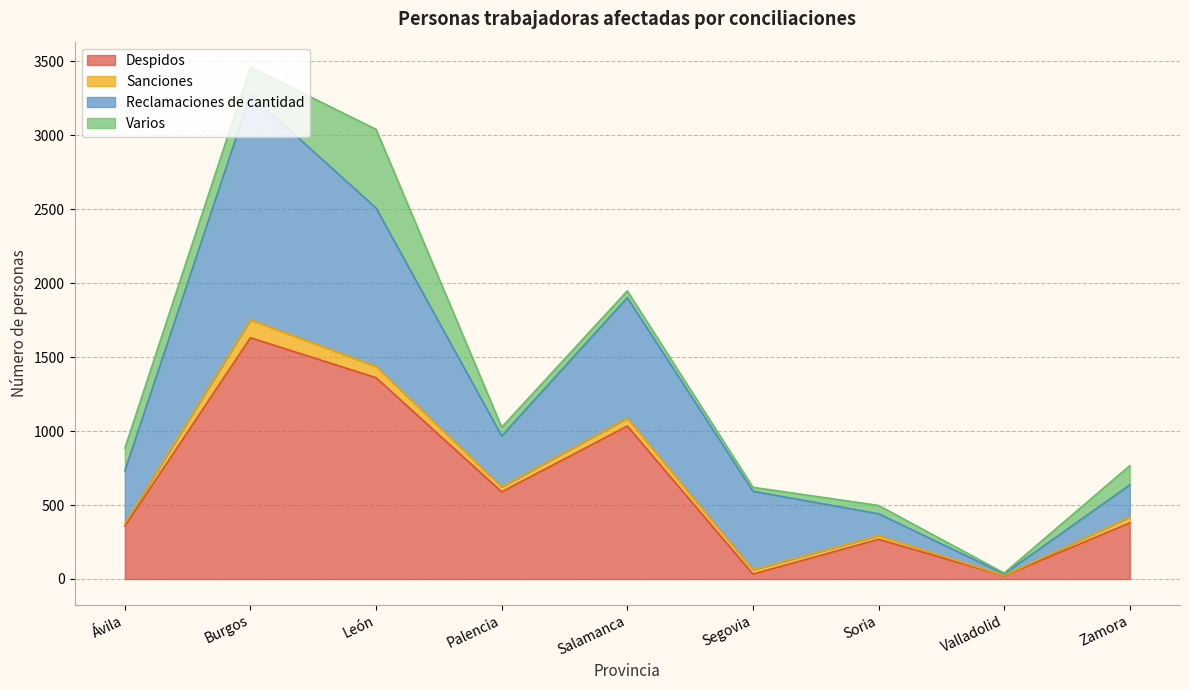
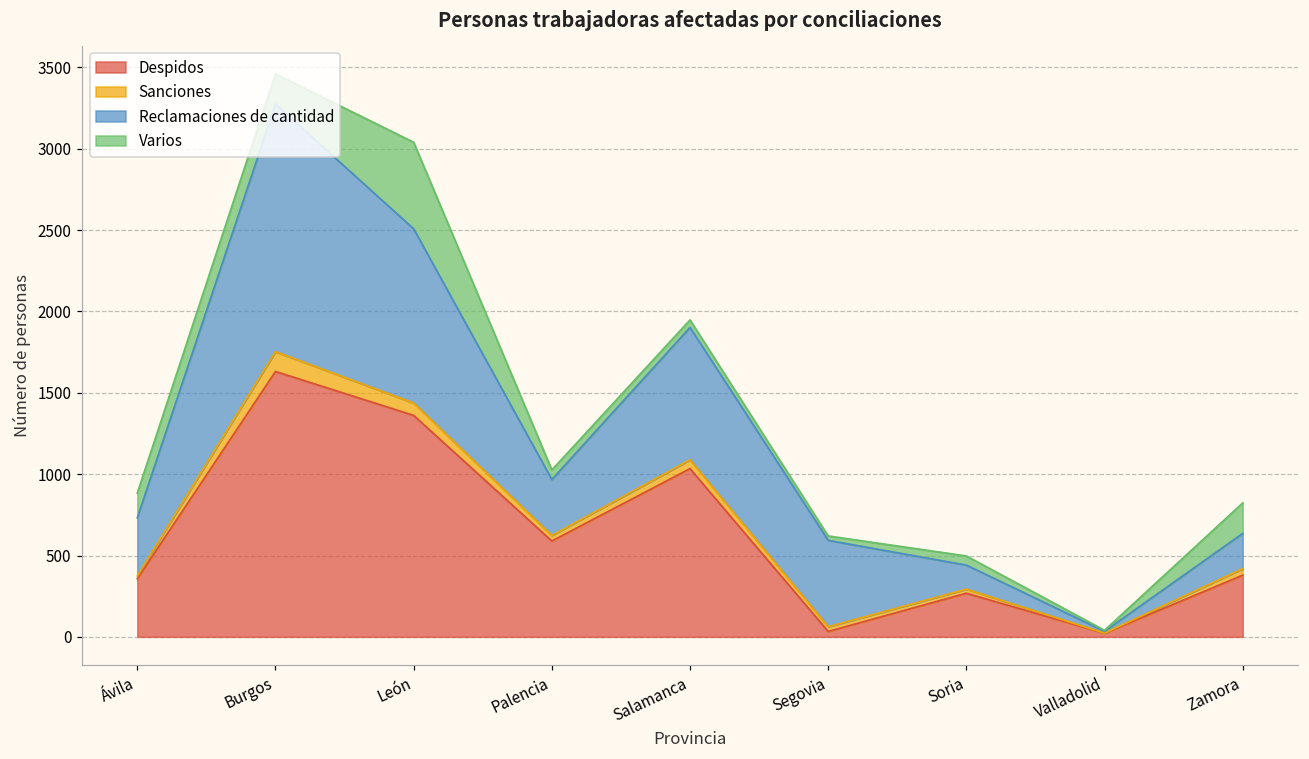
  {
    "Despidos": {
      "Ávila": 360,
      "Burgos": 1630,
      "León": 1360,
      "Palencia": 590,
      "Salamanca": 1030,
      "Segovia": 30,
      "Soria": 270,
      "Zamora": 380
    },
    "Sanciones": {
      "Ávila": 20,
      "Burgos": 120,
      "León": 80,
      "Palencia": 30,
      "Salamanca": 50,
      "Segovia": 30,
      "Soria": 30,
      "Zamora": 40
    },
    "Reclamaciones de cantidad": {
      "Ávila": 360,
      "León": 1070,
      "Palencia": 340,
      "Salamanca": 810,
      "Segovia": 530,
      "Soria": 150,
      "Zamora": 220
    },
    "Varios": {
      "Ávila": 150,
      "León": 530,
      "Palencia": 60,
      "Salamanca": 50,
      "Segovia": 30,
      "Soria": 60,
-     "Zamora": 130
+     "Zamora": 190
    }
  }
